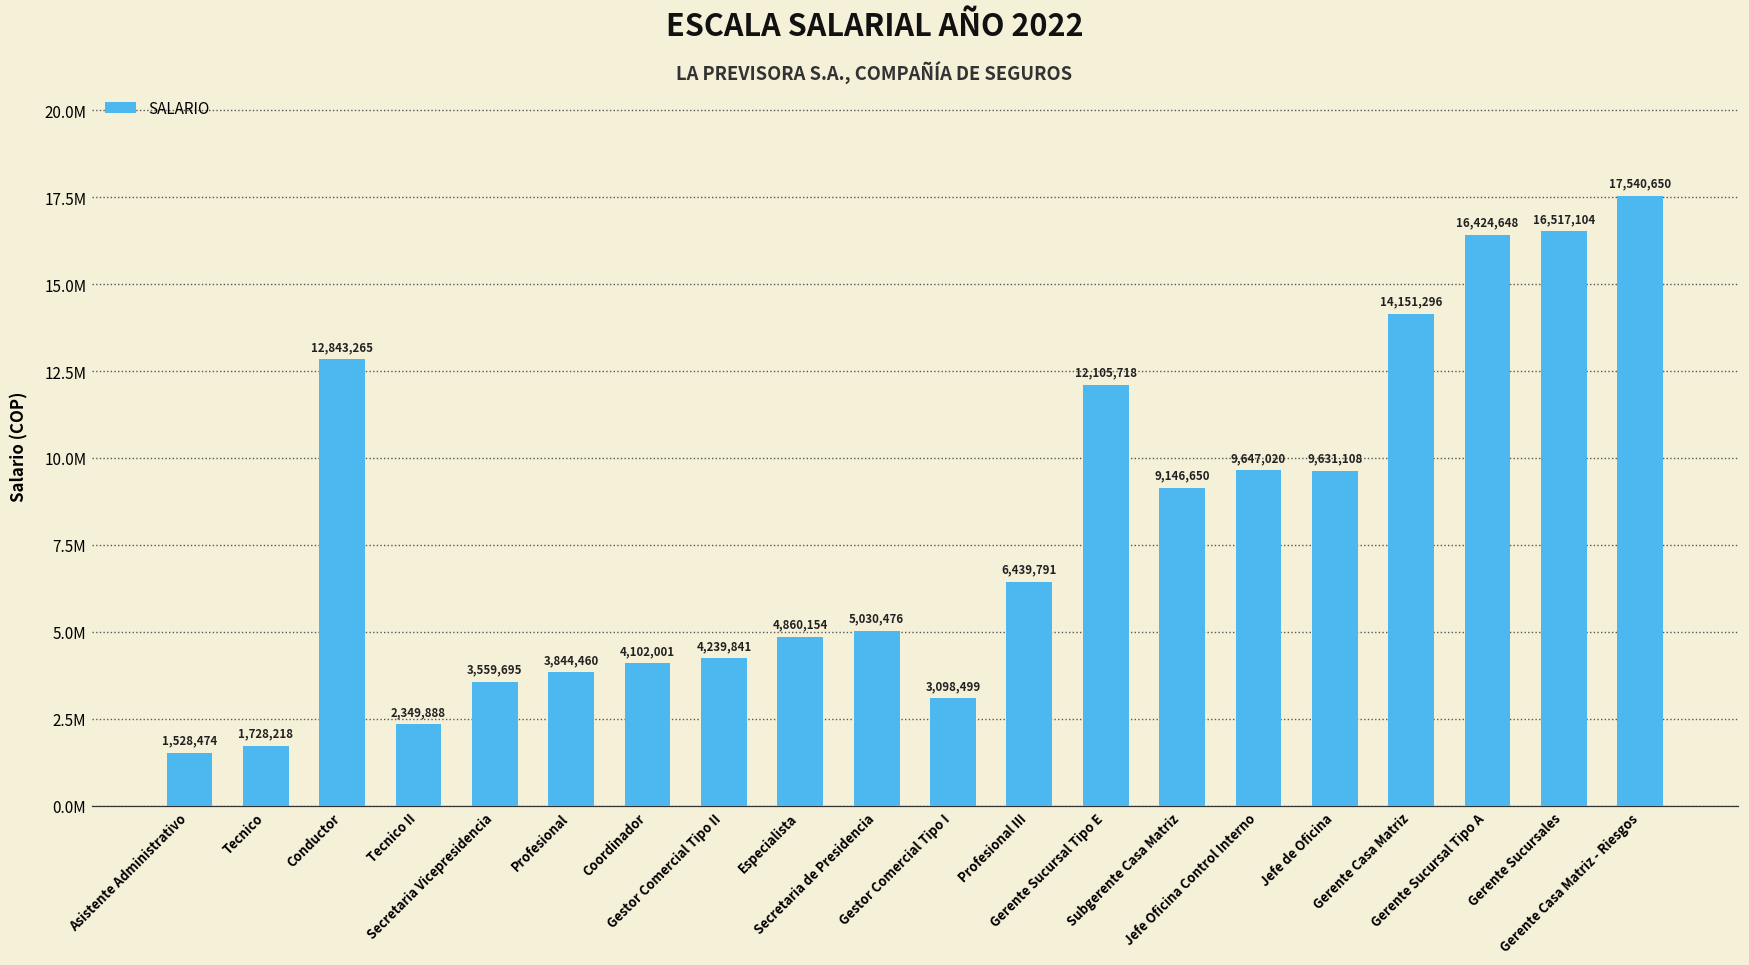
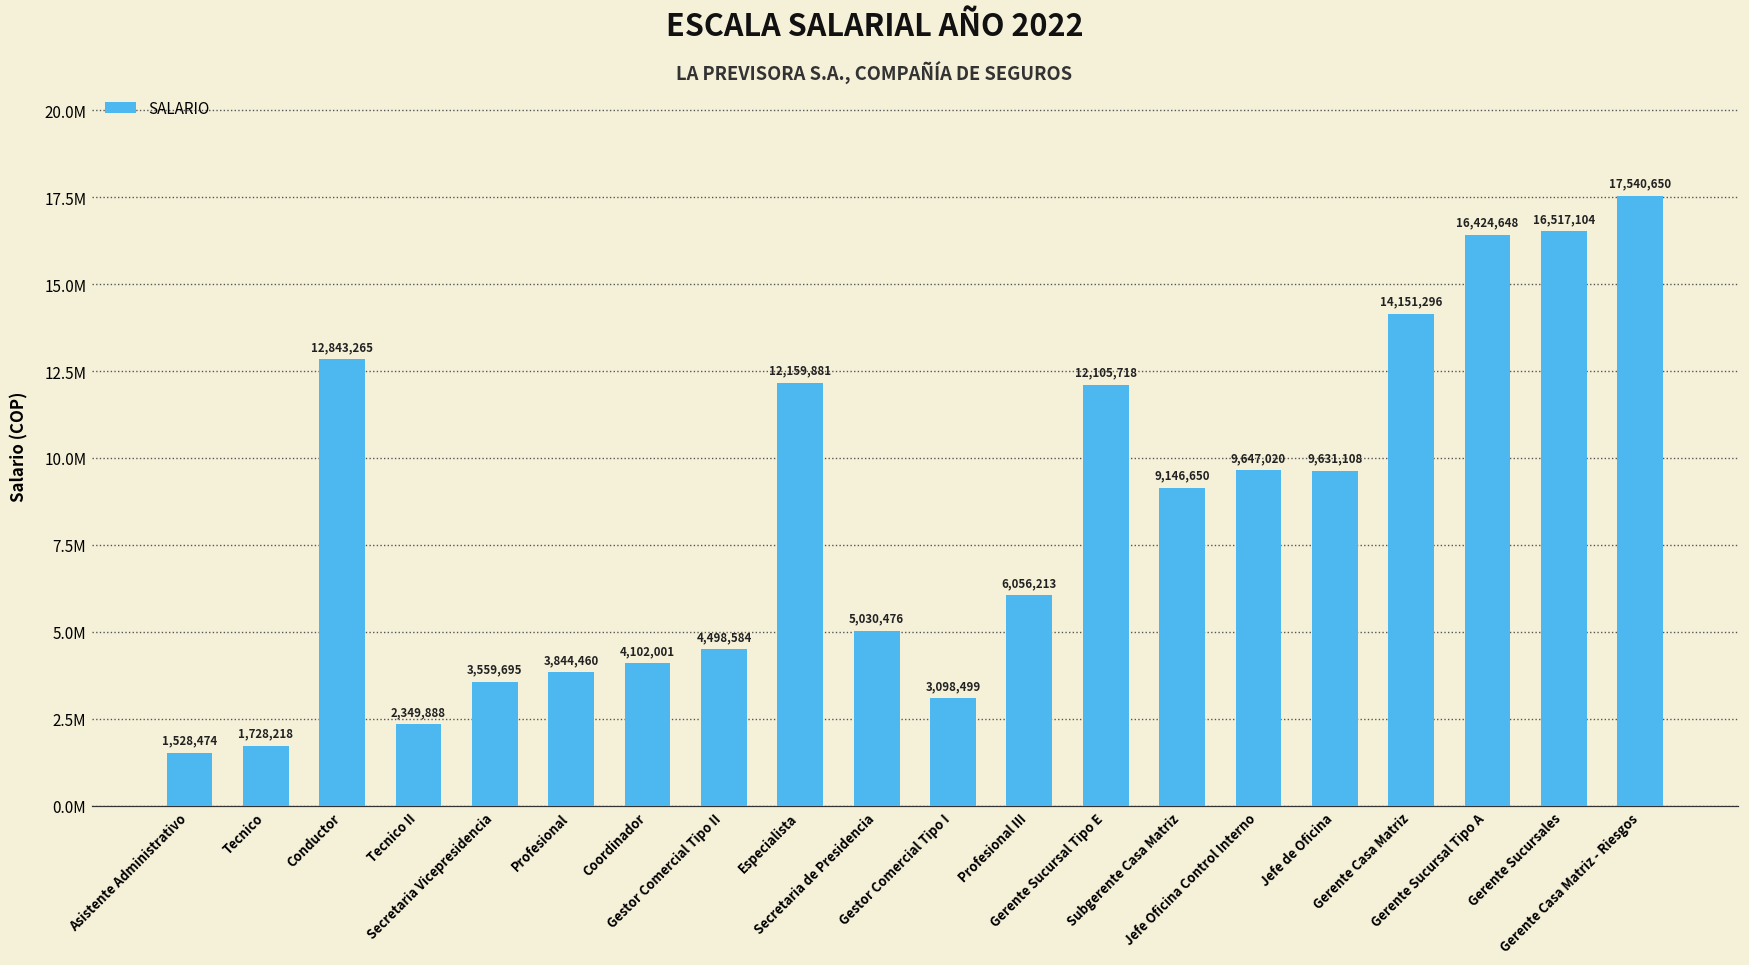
  {
    "Asistente Administrativo": "1,528,474",
    "Tecnico": "1,728,218",
    "Conductor": "12,843,265",
    "Tecnico II": "2,349,888",
    "Secretaria Vicepresidencia": "3,559,695",
    "Profesional": "3,844,460",
    "Coordinador": "4,102,001",
-   "Gestor Comercial Tipo II": "4,239,841",
-   "Especialista": "4,860,154",
+   "Gestor Comercial Tipo II": "4,498,584",
+   "Especialista": "12,159,881",
    "Secretaria de Presidencia": "5,030,476",
    "Gestor Comercial Tipo I": "3,098,499",
-   "Profesional III": "6,439,791",
+   "Profesional III": "6,056,213",
    "Gerente Sucursal Tipo E": "12,105,718",
    "Subgerente Casa Matriz": "9,146,650",
    "Jefe Oficina Control Interno": "9,647,020",
    "Jefe de Oficina": "9,631,108",
    "Gerente Casa Matriz": "14,151,296",
    "Gerente Sucursal Tipo A": "16,424,648",
    "Gerente Sucursales": "16,517,104",
    "Gerente Casa Matriz - Riesgos": "17,540,650"
  }
